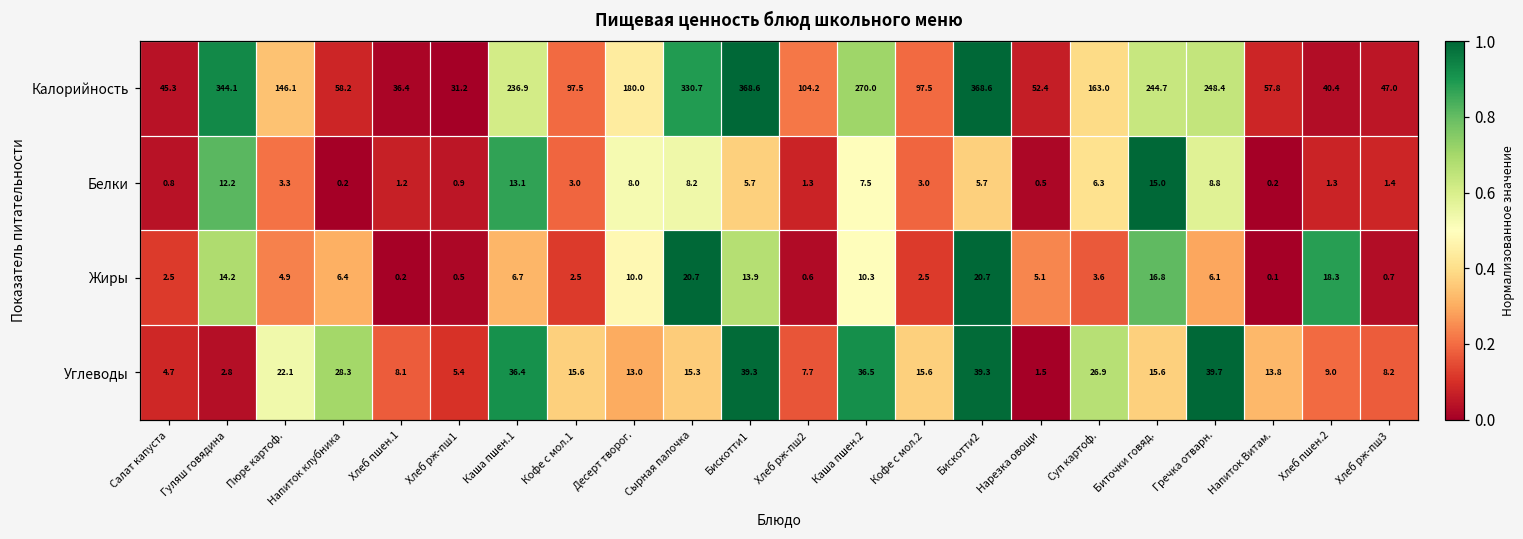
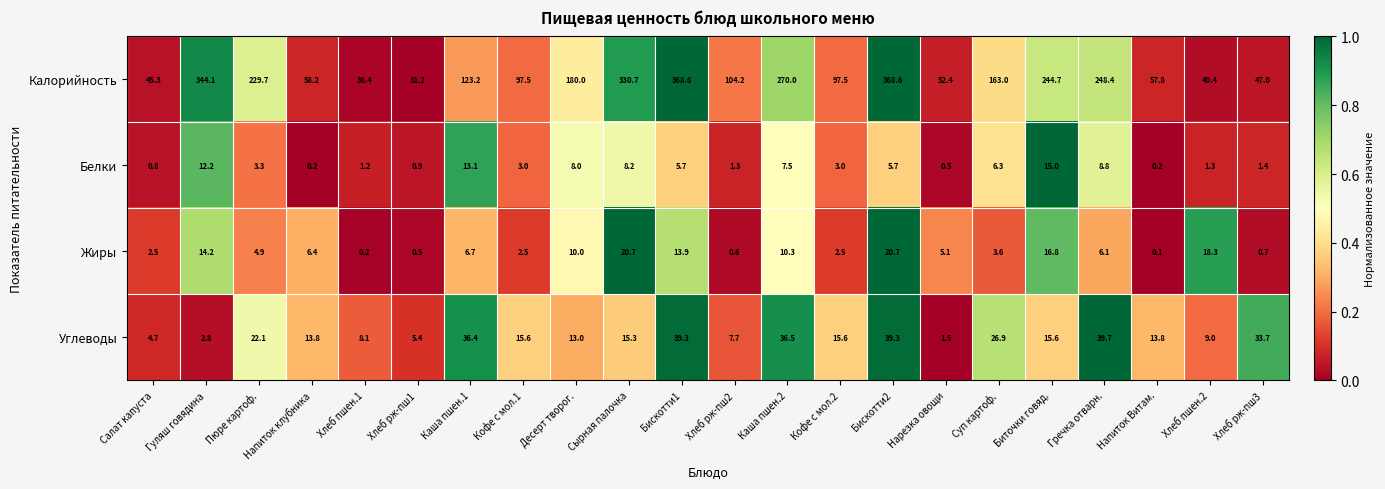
  {
    "Калорийность": {
      "Салат капуста": 45.3,
      "Гуляш говядина": 344.1,
-     "Пюре картоф.": 146.1,
+     "Пюре картоф.": 229.7,
      "Напиток клубника": 58.2,
      "Хлеб пшен.1": 36.4,
      "Хлеб рж-пш1": 31.2,
-     "Каша пшен.1": 236.9,
+     "Каша пшен.1": 123.2,
      "Кофе с мол.1": 97.5,
      "Десерт творог.": 180.0,
      "Сырная палочка": 330.7,
      "Бискотти1": 368.6,
      "Хлеб рж-пш2": 104.2,
      "Каша пшен.2": 270.0,
      "Кофе с мол.2": 97.5,
      "Бискотти2": 368.6,
      "Нарезка овощи": 52.4,
      "Суп картоф.": 163.0,
      "Биточки говяд.": 244.7,
      "Гречка отварн.": 248.4,
      "Напиток Витам.": 57.8,
      "Хлеб пшен.2": 40.4,
      "Хлеб рж-пш3": 47.0
    },
    "Белки": {
      "Салат капуста": 0.8,
      "Гуляш говядина": 12.2,
      "Пюре картоф.": 3.3,
      "Напиток клубника": 0.2,
      "Хлеб пшен.1": 1.2,
      "Хлеб рж-пш1": 0.9,
      "Каша пшен.1": 13.1,
      "Кофе с мол.1": 3.0,
      "Десерт творог.": 8.0,
      "Сырная палочка": 8.2,
      "Бискотти1": 5.7,
      "Хлеб рж-пш2": 1.3,
      "Каша пшен.2": 7.5,
      "Кофе с мол.2": 3.0,
      "Бискотти2": 5.7,
      "Нарезка овощи": 0.5,
      "Суп картоф.": 6.3,
      "Биточки говяд.": 15.0,
      "Гречка отварн.": 8.8,
      "Напиток Витам.": 0.2,
      "Хлеб пшен.2": 1.3,
      "Хлеб рж-пш3": 1.4
    },
    "Жиры": {
      "Салат капуста": 2.5,
      "Гуляш говядина": 14.2,
      "Пюре картоф.": 4.9,
      "Напиток клубника": 6.4,
      "Хлеб пшен.1": 0.2,
      "Хлеб рж-пш1": 0.5,
      "Каша пшен.1": 6.7,
      "Кофе с мол.1": 2.5,
      "Десерт творог.": 10.0,
      "Сырная палочка": 20.7,
      "Бискотти1": 13.9,
      "Хлеб рж-пш2": 0.6,
      "Каша пшен.2": 10.3,
      "Кофе с мол.2": 2.5,
      "Бискотти2": 20.7,
      "Нарезка овощи": 5.1,
      "Суп картоф.": 3.6,
      "Биточки говяд.": 16.8,
      "Гречка отварн.": 6.1,
      "Напиток Витам.": 0.1,
      "Хлеб пшен.2": 18.3,
      "Хлеб рж-пш3": 0.7
    },
    "Углеводы": {
      "Салат капуста": 4.7,
      "Гуляш говядина": 2.8,
      "Пюре картоф.": 22.1,
-     "Напиток клубника": 28.3,
+     "Напиток клубника": 13.8,
      "Хлеб пшен.1": 8.1,
      "Хлеб рж-пш1": 5.4,
      "Каша пшен.1": 36.4,
      "Кофе с мол.1": 15.6,
      "Десерт творог.": 13.0,
      "Сырная палочка": 15.3,
      "Бискотти1": 39.3,
      "Хлеб рж-пш2": 7.7,
      "Каша пшен.2": 36.5,
      "Кофе с мол.2": 15.6,
      "Бискотти2": 39.3,
      "Нарезка овощи": 1.5,
      "Суп картоф.": 26.9,
      "Биточки говяд.": 15.6,
      "Гречка отварн.": 39.7,
      "Напиток Витам.": 13.8,
      "Хлеб пшен.2": 9.0,
-     "Хлеб рж-пш3": 8.2
+     "Хлеб рж-пш3": 33.7
    }
  }
